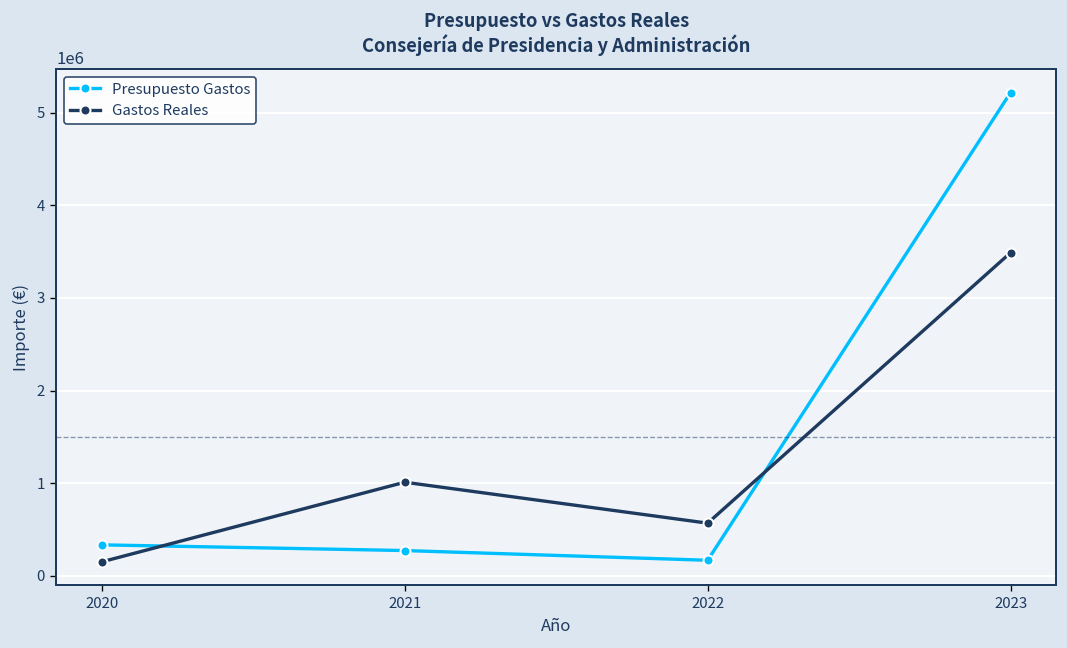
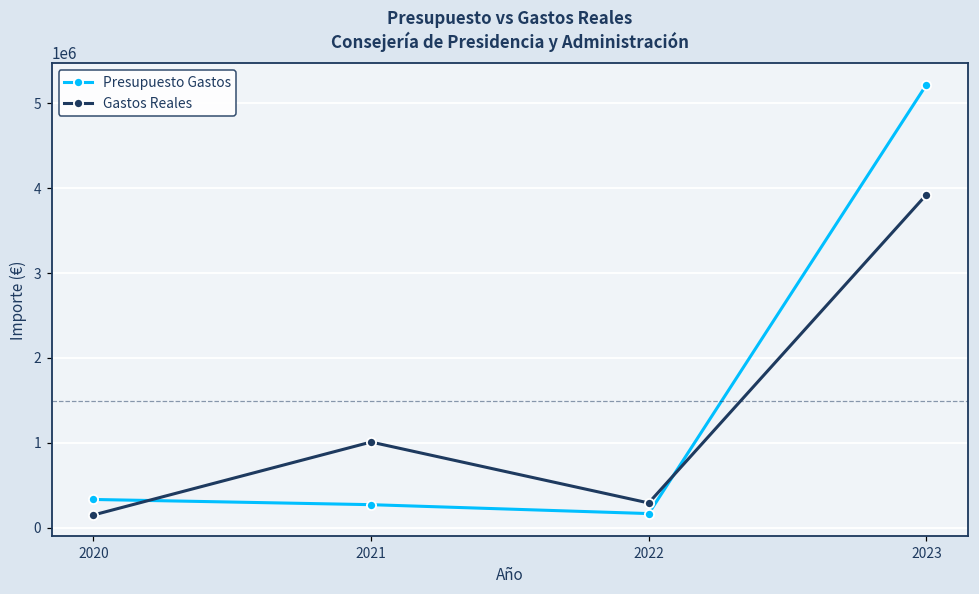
  {
    "Presupuesto Gastos": {
      "2020": 300000,
      "2021": 300000,
      "2022": 200000,
      "2023": 5200000
    },
    "Gastos Reales": {
      "2020": 200000,
      "2021": 1000000,
-     "2022": 600000,
-     "2023": 3500000
+     "2022": 300000,
+     "2023": 3900000
    }
  }
